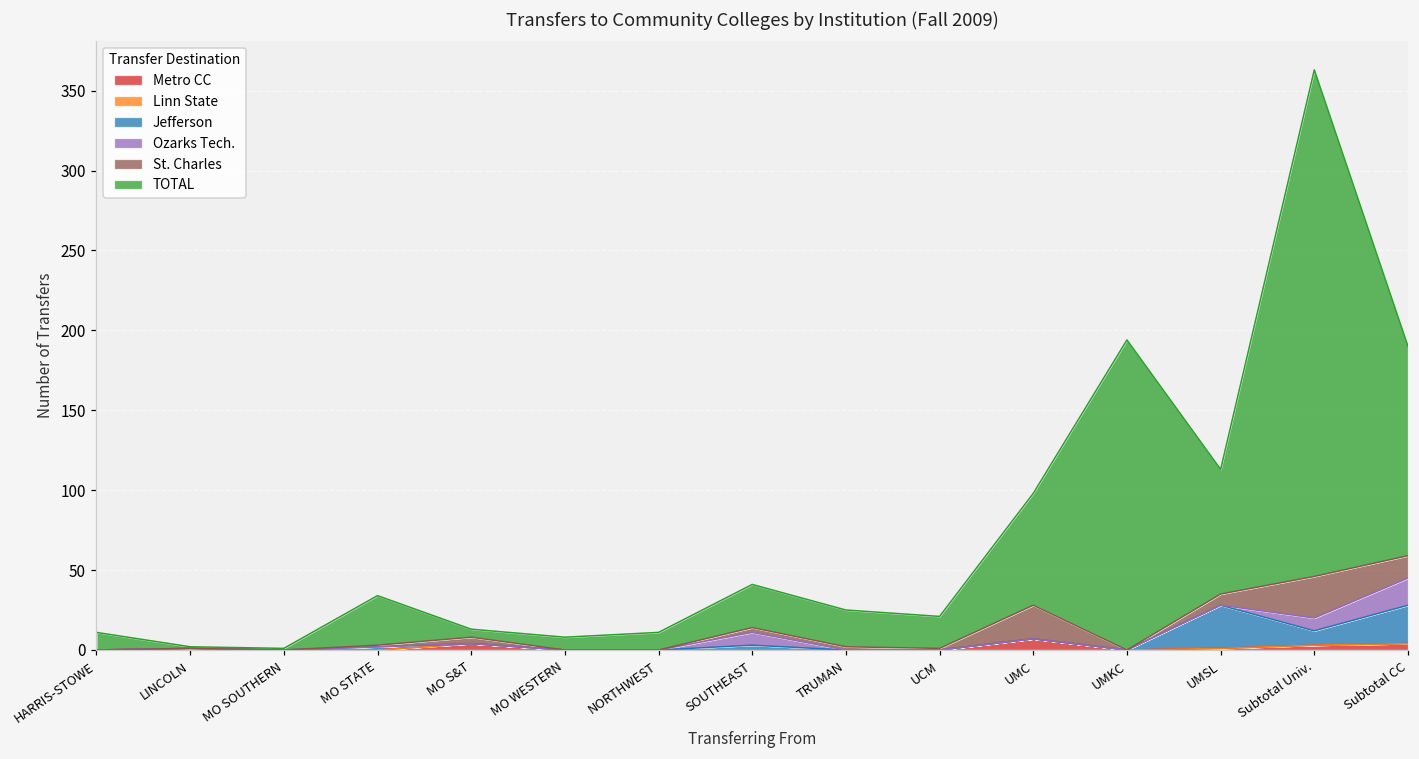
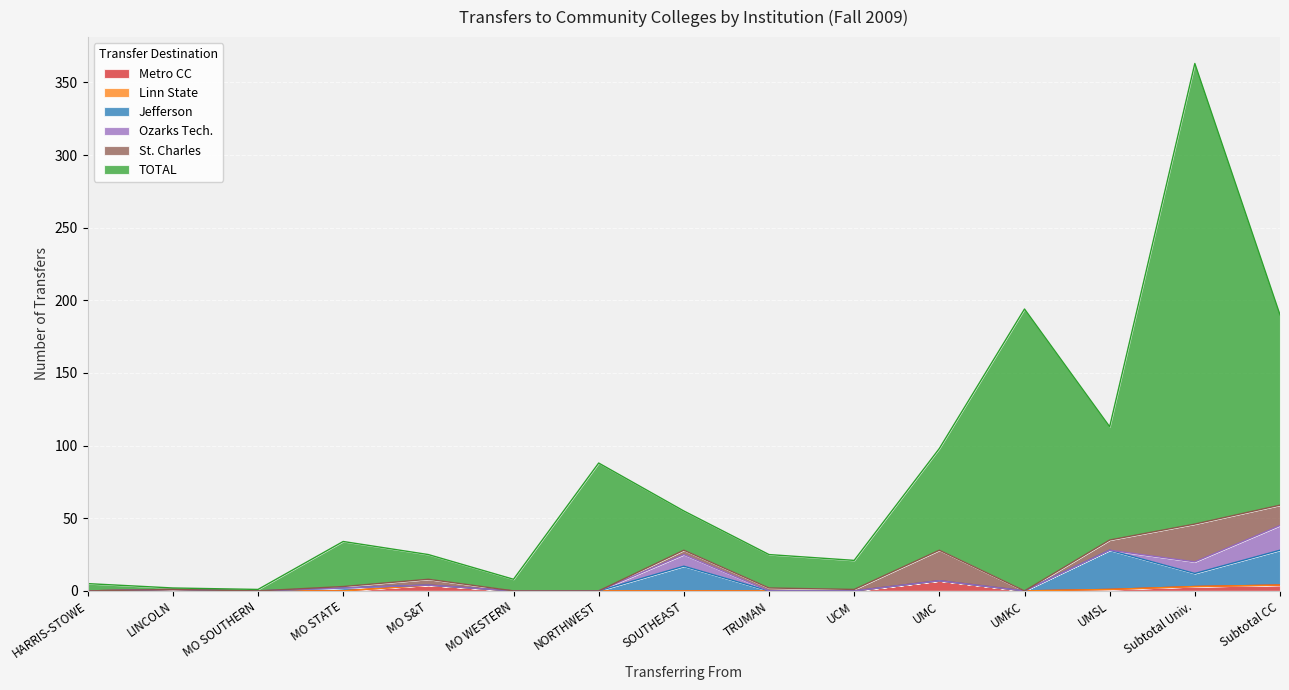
  {
    "Linn State": {
      "MO STATE": 0,
      "SOUTHEAST": 0,
      "UMSL": 1,
      "Subtotal Univ.": 3,
      "Subtotal CC": 4
    },
    "Jefferson": {
-     "SOUTHEAST": 3,
+     "SOUTHEAST": 17,
      "Subtotal Univ.": 9,
      "Subtotal CC": 24
    },
    "Ozarks Tech.": {
      "SOUTHEAST": 8,
      "Subtotal Univ.": 8,
      "Subtotal CC": 17
    },
    "St. Charles": {
      "MO S&T": 4,
      "SOUTHEAST": 3,
      "TRUMAN": 2,
      "UMC": 21,
      "UMSL": 7,
      "Subtotal Univ.": 26,
      "Subtotal CC": 14
    },
    "TOTAL": {
-     "HARRIS-STOWE": 11,
+     "HARRIS-STOWE": 5,
      "MO STATE": 31,
-     "MO S&T": 5,
+     "MO S&T": 17,
      "MO WESTERN": 8,
-     "NORTHWEST": 11,
+     "NORTHWEST": 88,
      "SOUTHEAST": 27,
      "TRUMAN": 23,
      "UCM": 20,
      "UMC": 70,
      "UMKC": 194,
      "UMSL": 78,
      "Subtotal Univ.": 317,
      "Subtotal CC": 131
    }
  }
